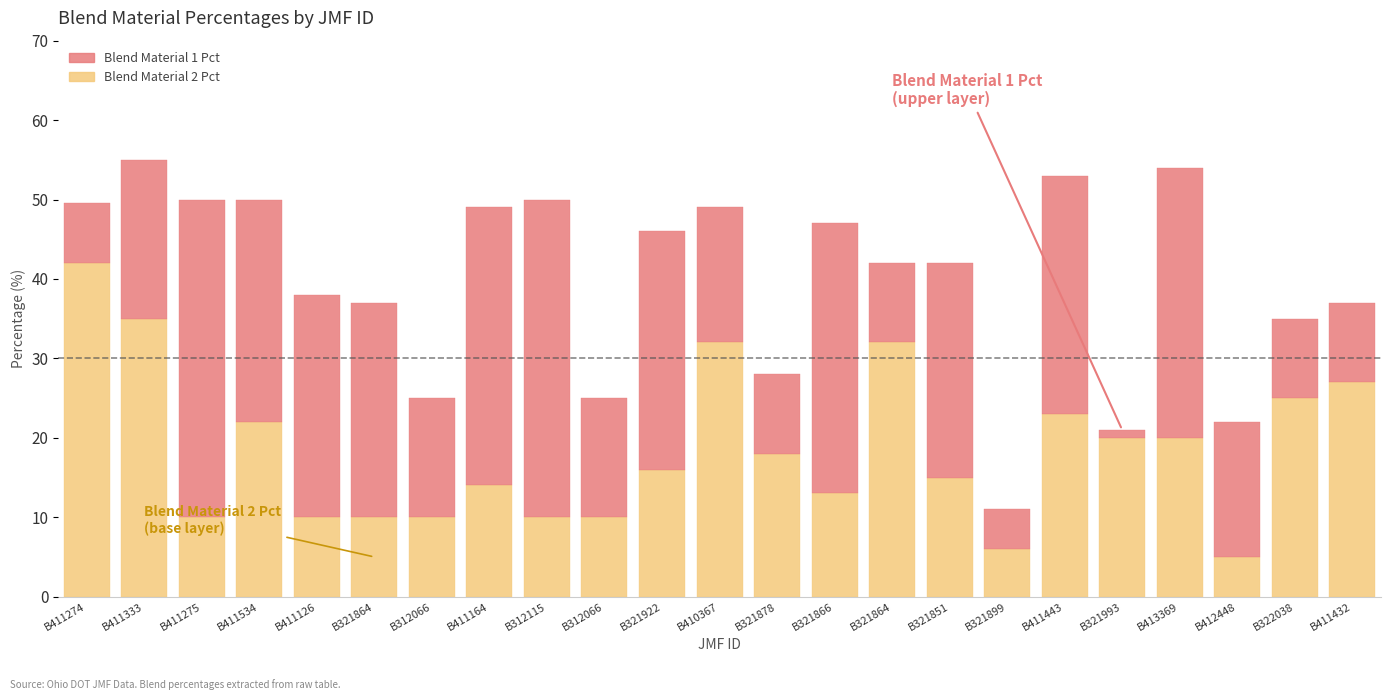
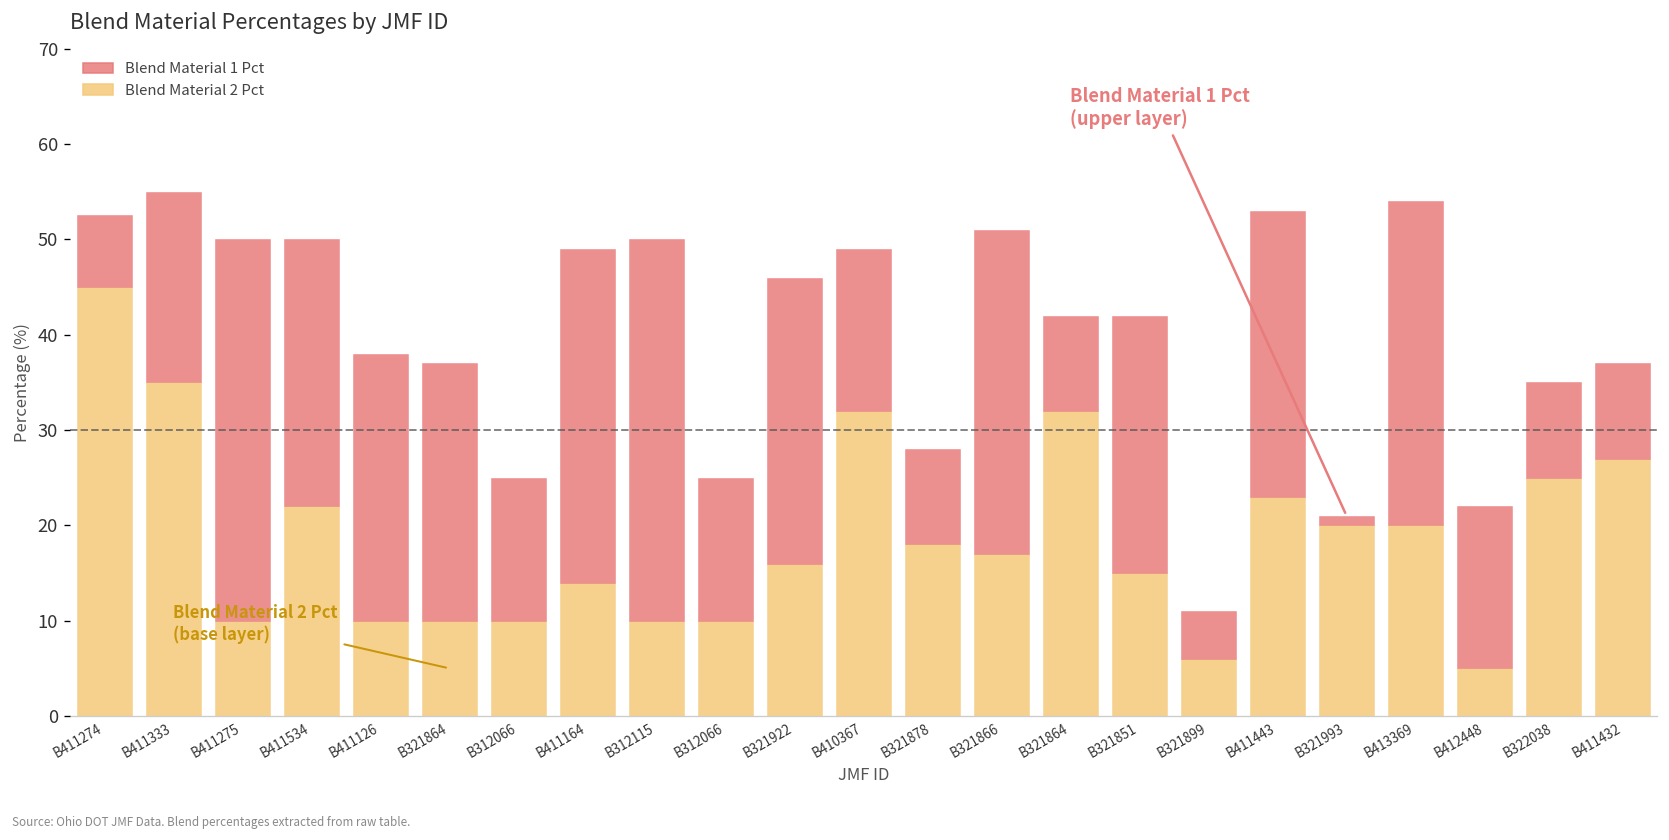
  {
    "Blend Material 2 Pct": {
-     "B411274": 42,
+     "B411274": 45,
      "B411333": 35,
      "B411275": 10,
      "B411126": 10,
      "B411164": 14,
      "B312115": 10,
      "B321922": 16,
      "B410367": 32,
      "B321878": 18,
-     "B321866": 13,
+     "B321866": 17,
      "B321851": 15,
      "B321899": 6,
      "B321993": 20,
      "B413369": 20,
      "B412448": 5,
      "B322038": 25,
      "B411432": 27
    },
    "Blend Material 1 Pct": {
      "B321993": 1
    }
  }
